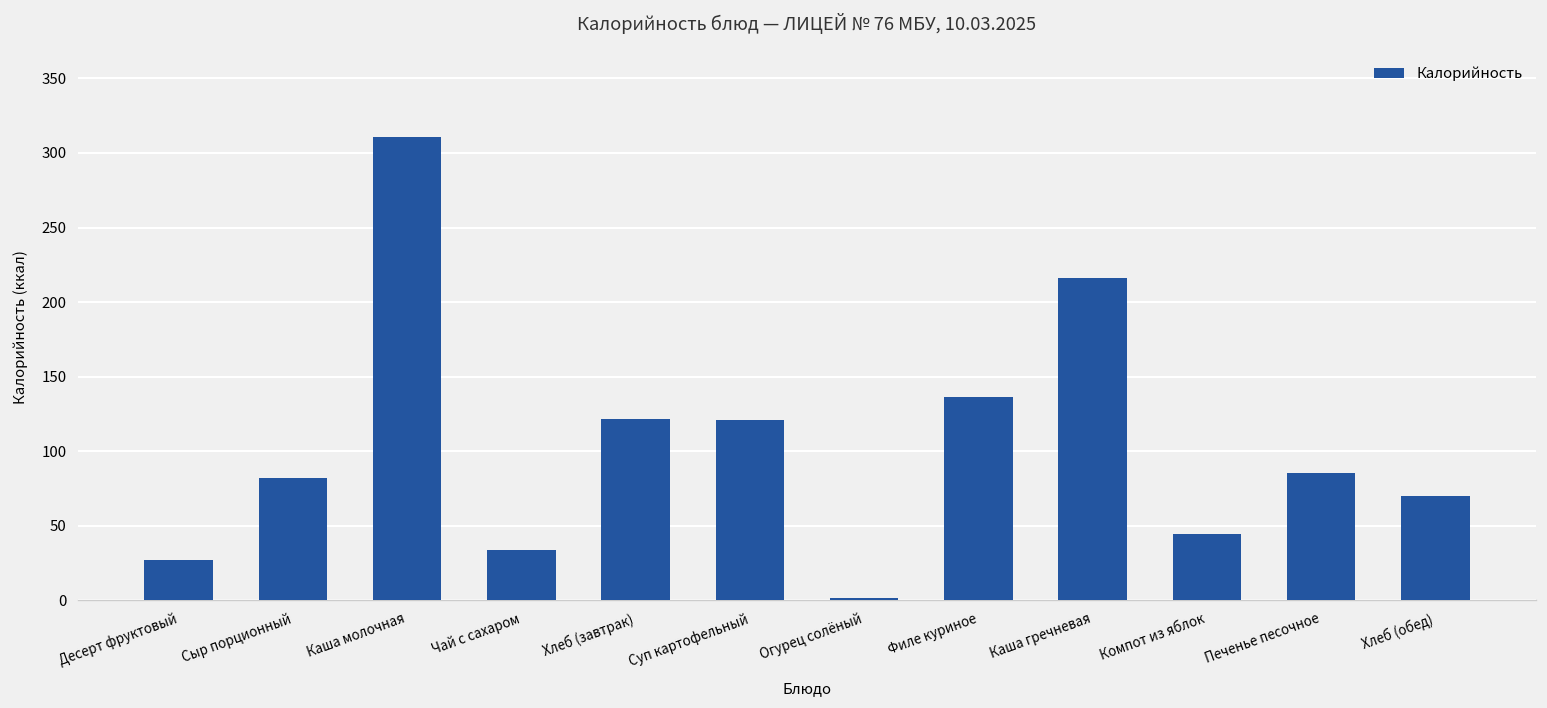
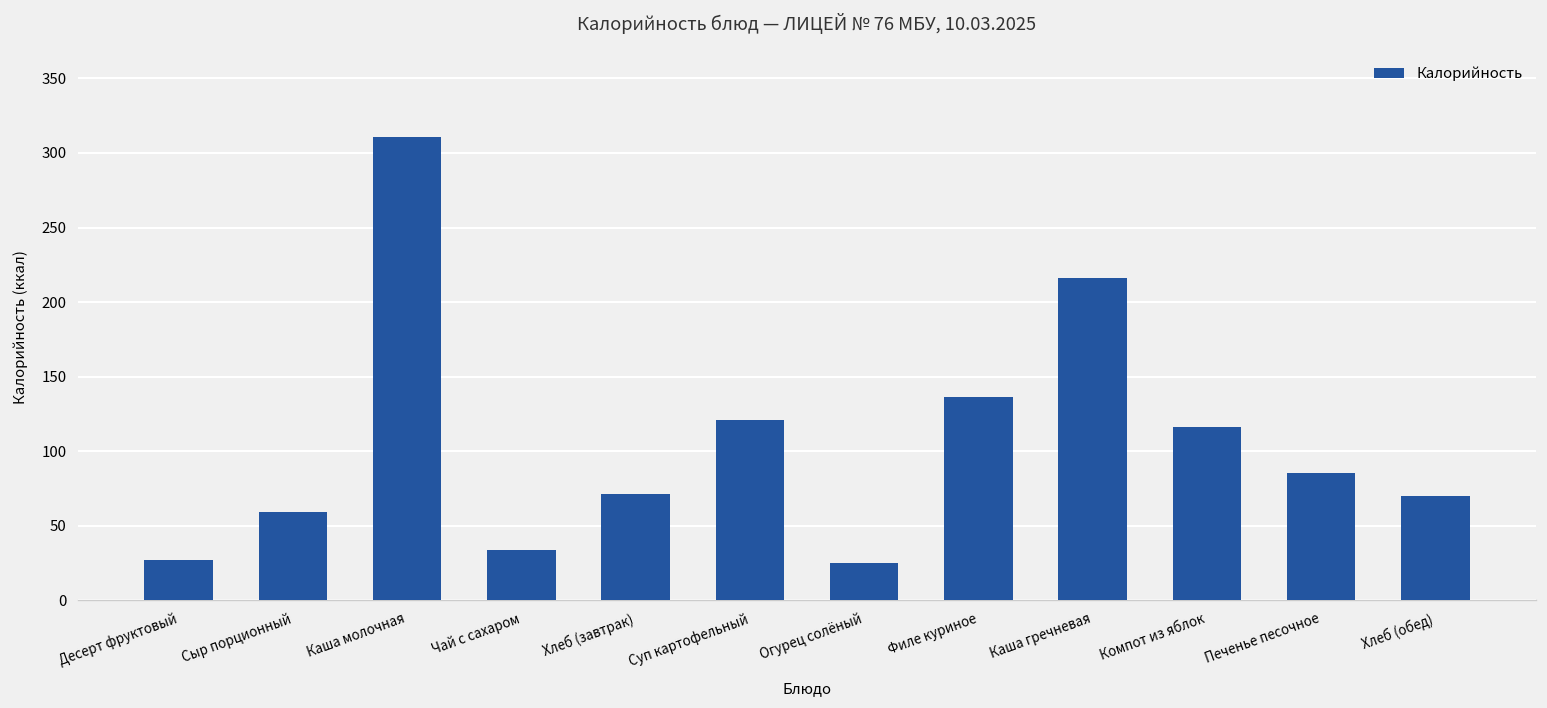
  {
    "Десерт фруктовый": 27,
-   "Сыр порционный": 82,
+   "Сыр порционный": 59,
    "Каша молочная": 311,
    "Чай с сахаром": 34,
-   "Хлеб (завтрак)": 122,
+   "Хлеб (завтрак)": 71,
    "Суп картофельный": 121,
-   "Огурец солёный": 2,
+   "Огурец солёный": 25,
    "Филе куриное": 136,
    "Каша гречневая": 216,
-   "Компот из яблок": 45,
+   "Компот из яблок": 116,
    "Печенье песочное": 85,
    "Хлеб (обед)": 70
  }
